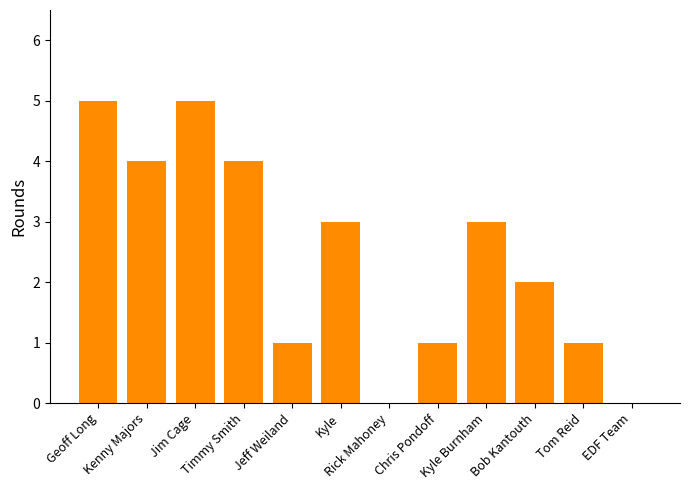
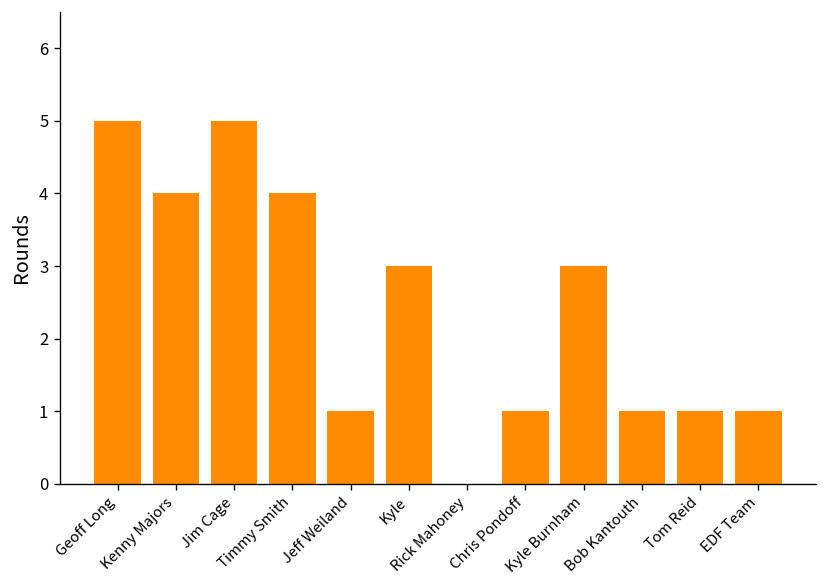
  {
    "Geoff Long": 5,
    "Kenny Majors": 4,
    "Jim Cage": 5,
    "Timmy Smith": 4,
    "Jeff Weiland": 1,
    "Kyle": 3,
    "Rick Mahoney": 0,
    "Chris Pondoff": 1,
    "Kyle Burnham": 3,
-   "Bob Kantouth": 2,
+   "Bob Kantouth": 1,
    "Tom Reid": 1,
-   "EDF Team": 0
+   "EDF Team": 1
  }
